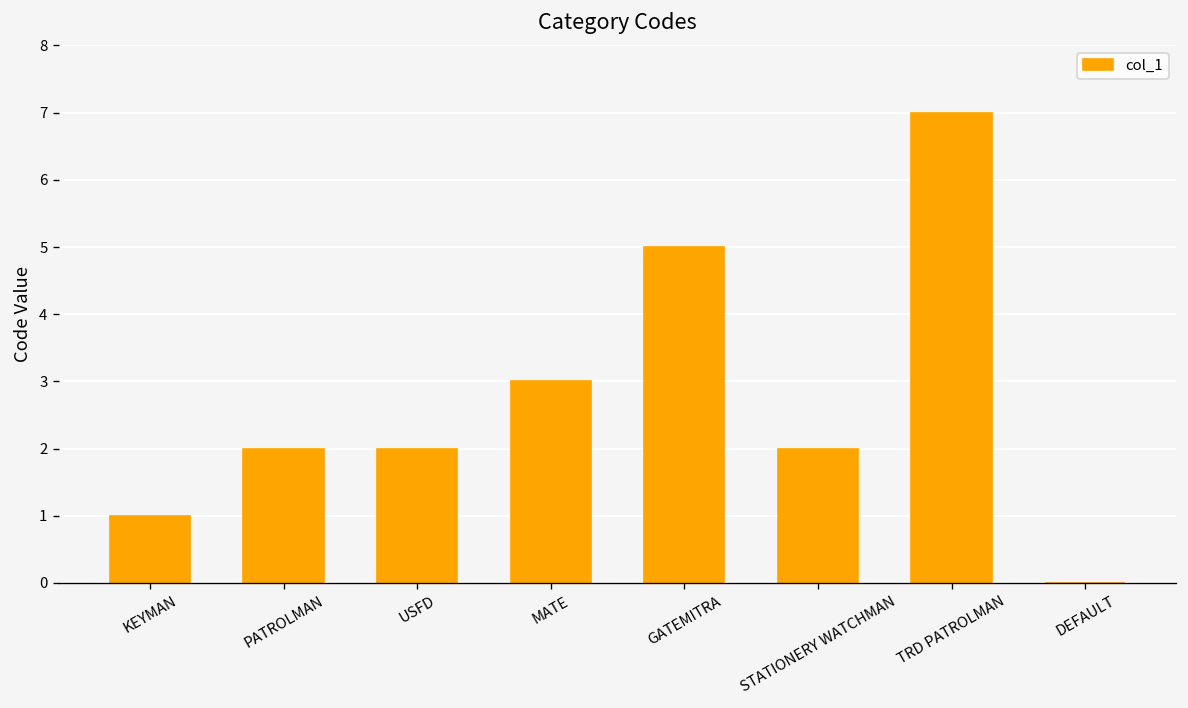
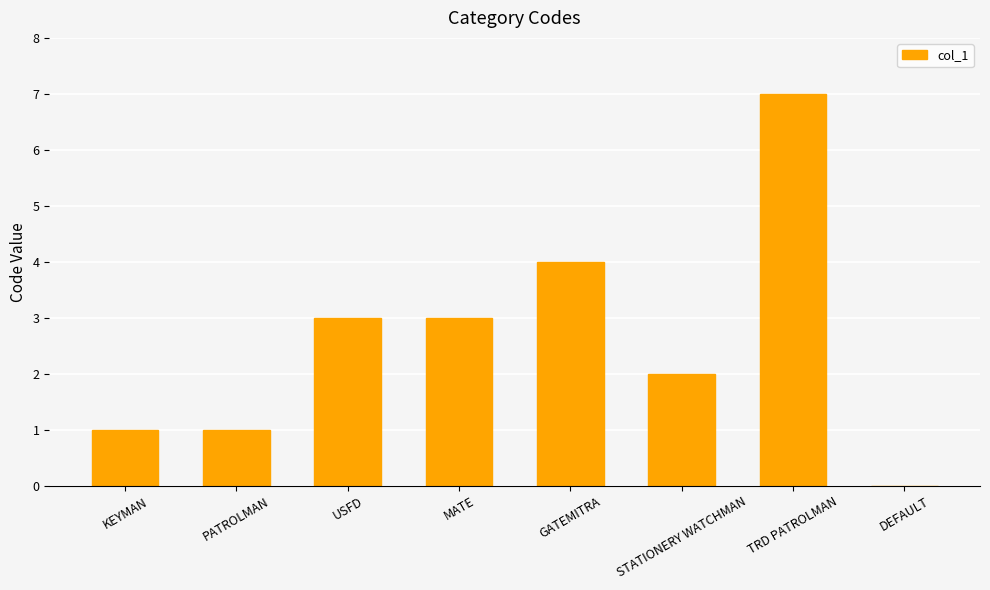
  {
    "KEYMAN": 1,
-   "PATROLMAN": 2,
-   "USFD": 2,
+   "PATROLMAN": 1,
+   "USFD": 3,
    "MATE": 3,
-   "GATEMITRA": 5,
+   "GATEMITRA": 4,
    "STATIONERY WATCHMAN": 2,
    "TRD PATROLMAN": 7,
    "DEFAULT": 0
  }
